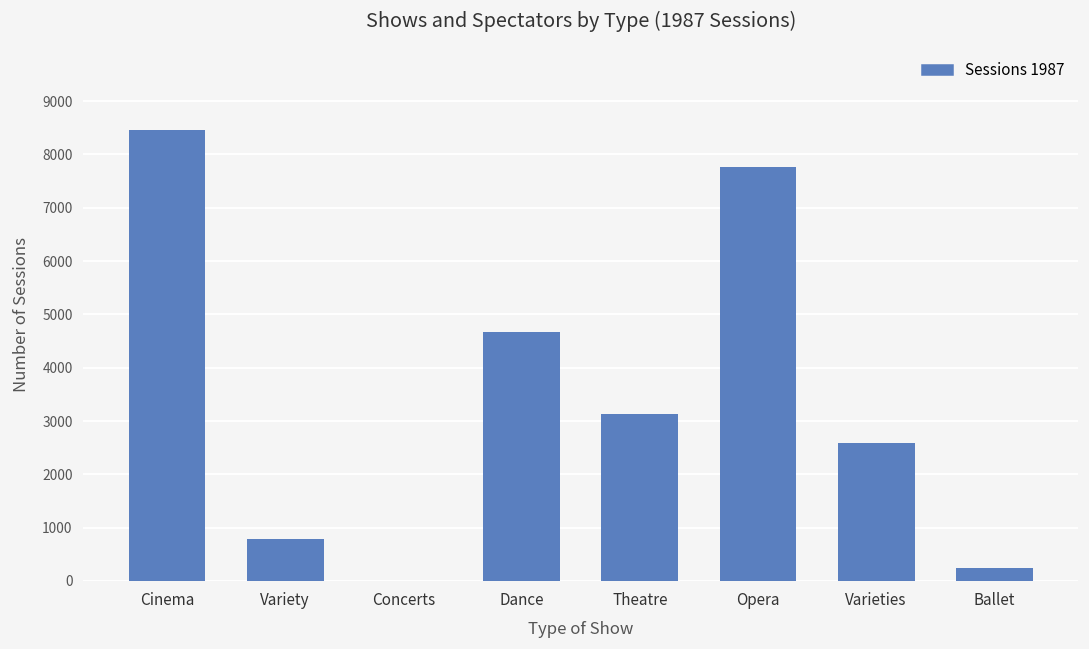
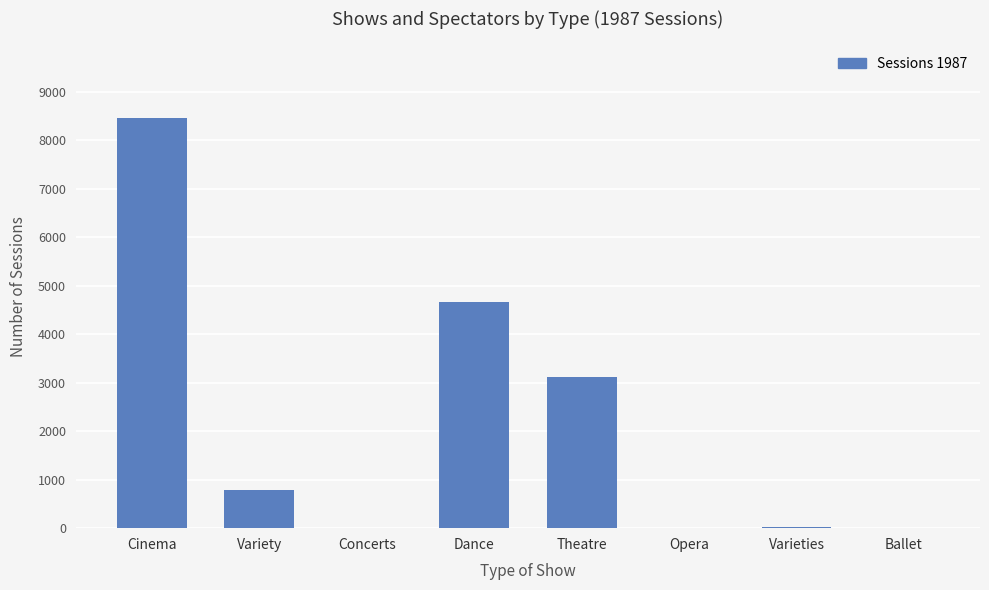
  {
    "Cinema": 8500,
    "Variety": 800,
    "Dance": 4700,
    "Theatre": 3100,
-   "Opera": 7800,
-   "Varieties": 2600,
-   "Ballet": 200
+   "Opera": 0,
+   "Varieties": 0,
+   "Ballet": 0
  }
